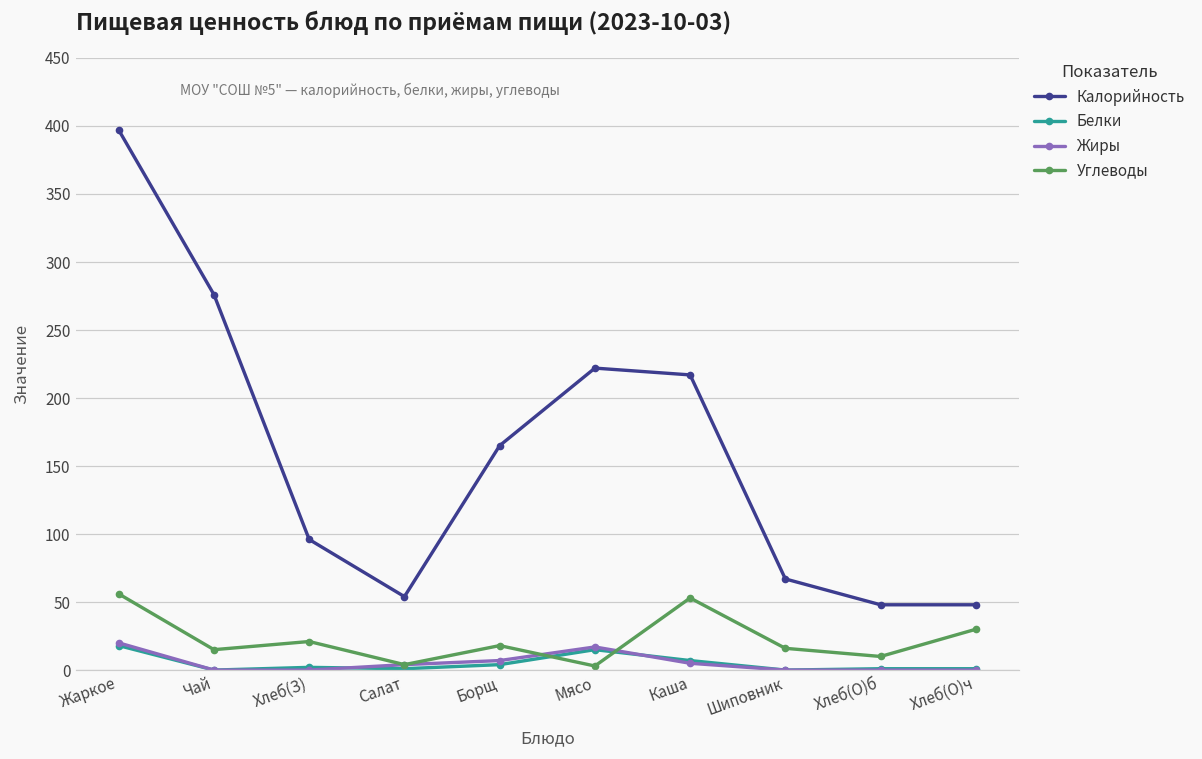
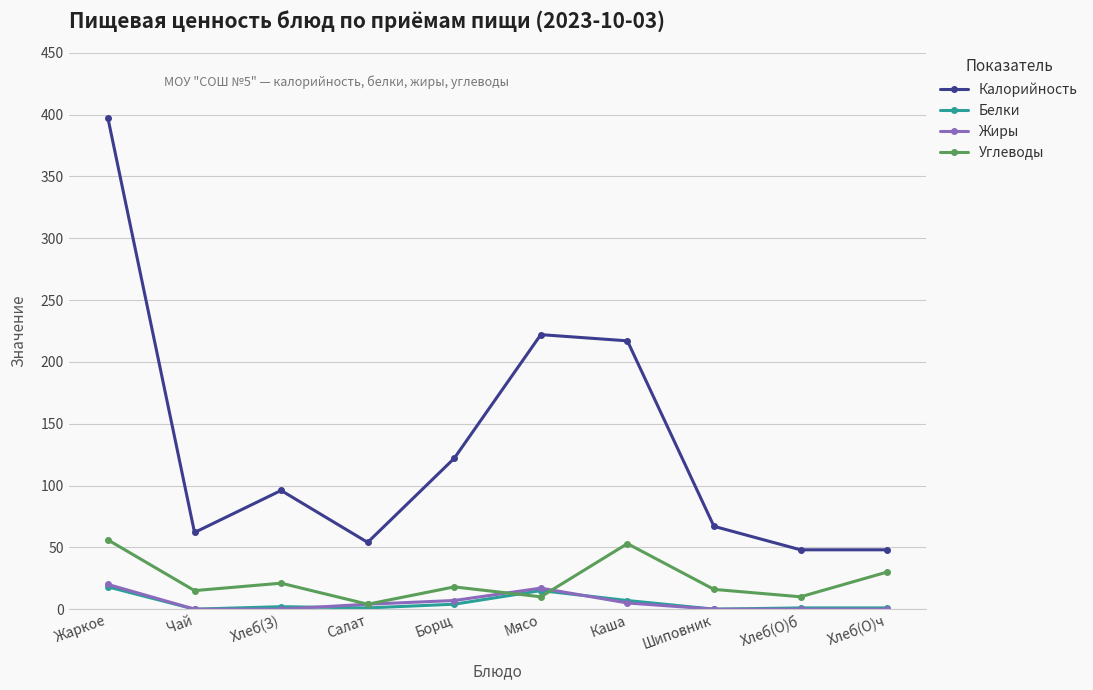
  {
    "Калорийность": {
      "Жаркое": 397,
-     "Чай": 276,
+     "Чай": 62,
      "Хлеб(З)": 96,
      "Салат": 54,
-     "Борщ": 165,
+     "Борщ": 122,
      "Мясо": 222,
      "Каша": 217,
      "Шиповник": 67,
      "Хлеб(О)б": 48,
      "Хлеб(О)ч": 48
    },
    "Белки": {
      "Салат": 1,
      "Борщ": 4
    },
    "Жиры": {
      "Борщ": 7
    },
    "Углеводы": {
      "Жаркое": 56,
      "Чай": 15,
      "Хлеб(З)": 21,
      "Борщ": 18,
-     "Мясо": 3,
+     "Мясо": 10,
      "Каша": 53,
      "Шиповник": 16,
      "Хлеб(О)б": 10,
      "Хлеб(О)ч": 30
    }
  }
